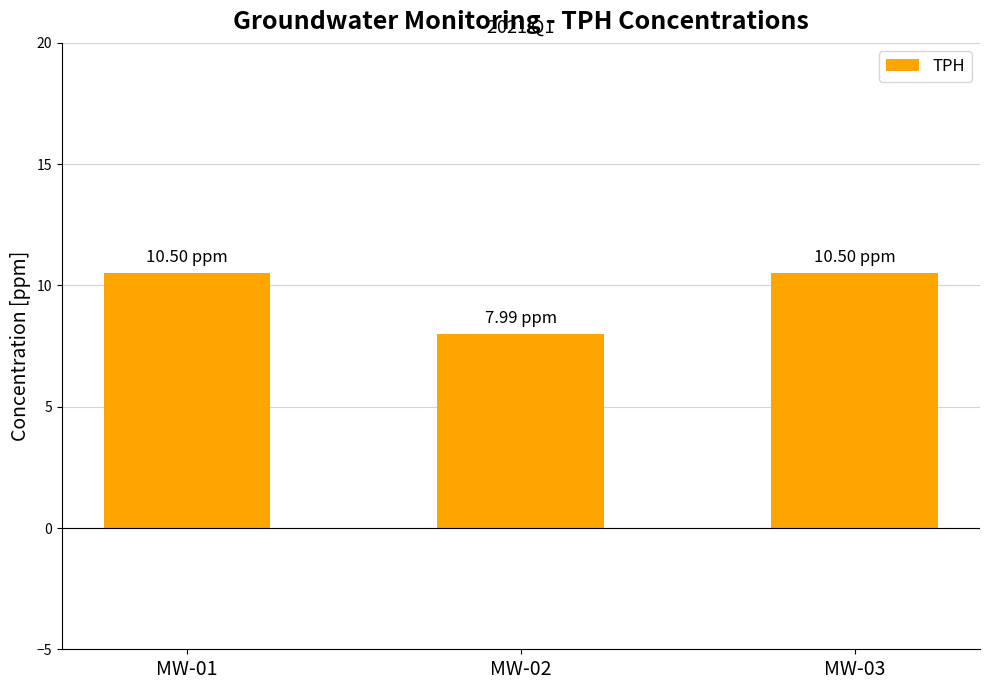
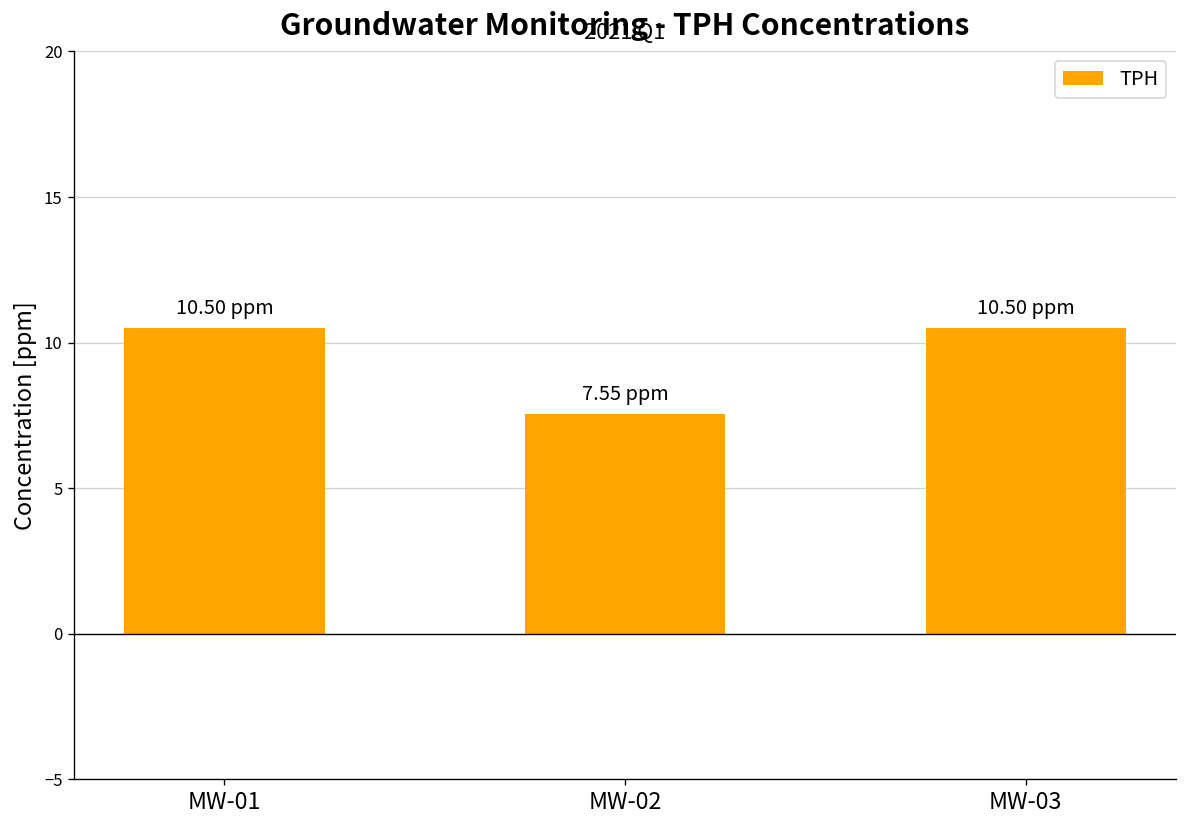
  {
    "MW-01": 10.50,
-   "MW-02": 7.99,
+   "MW-02": 7.55,
    "MW-03": 10.50
  }
